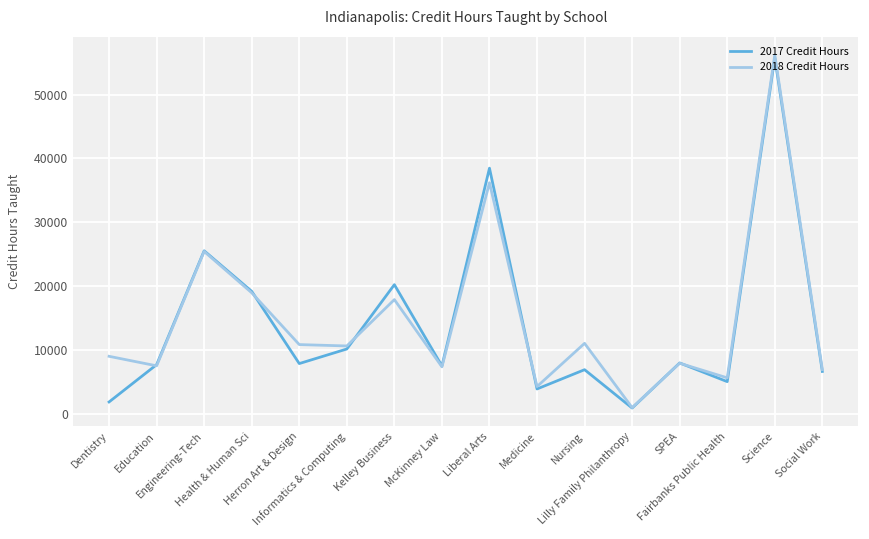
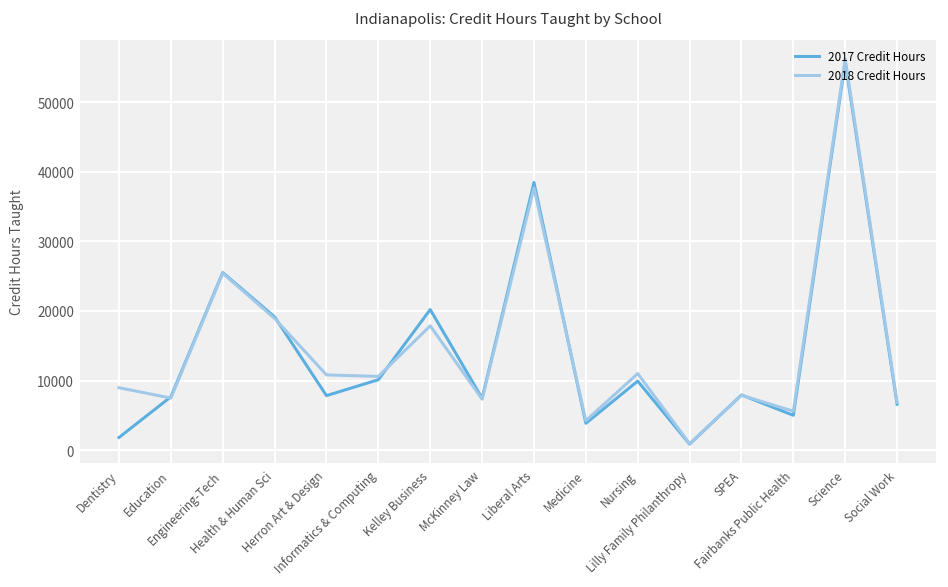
  {
    "2017 Credit Hours": {
      "Dentistry": 2000,
      "Herron Art & Design": 8000,
      "Informatics & Computing": 10000,
      "Kelley Business": 20000,
      "Liberal Arts": 38000,
-     "Nursing": 7000,
+     "Nursing": 10000,
      "Fairbanks Public Health": 5000,
      "Science": 56000
    },
    "2018 Credit Hours": {
      "Dentistry": 9000,
      "Herron Art & Design": 11000,
      "Informatics & Computing": 11000,
      "Kelley Business": 18000,
-     "Liberal Arts": 36000,
+     "Liberal Arts": 38000,
      "Nursing": 11000,
      "Fairbanks Public Health": 6000,
      "Science": 56000
    }
  }
